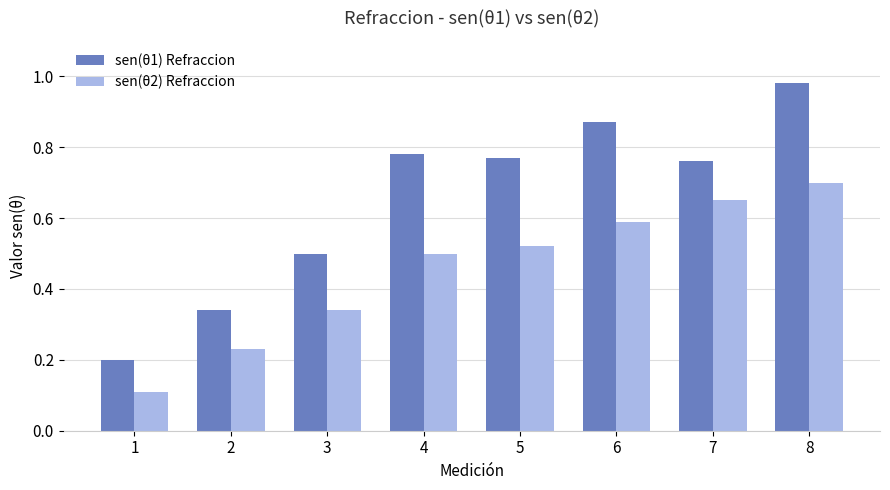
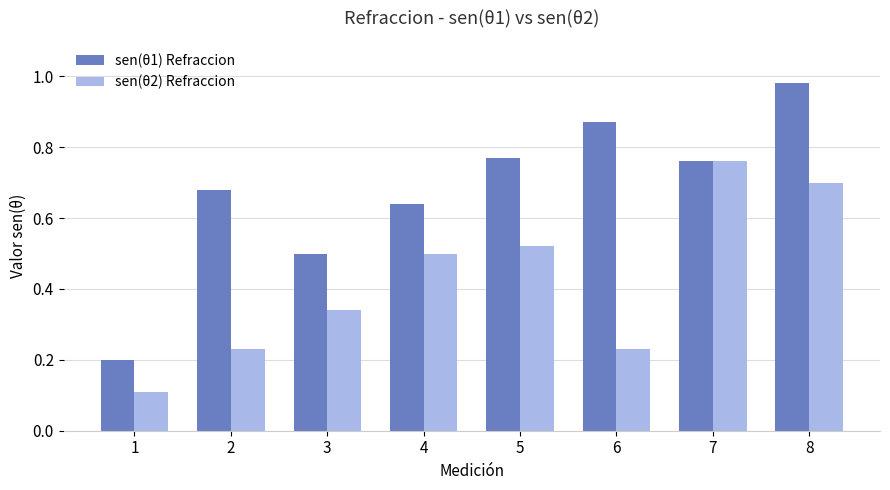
  {
    "sen(θ1) Refraccion": {
      "1": 0.20,
-     "2": 0.34,
+     "2": 0.68,
      "3": 0.50,
-     "4": 0.78,
+     "4": 0.64,
      "5": 0.77,
      "6": 0.87,
      "7": 0.76,
      "8": 0.98
    },
    "sen(θ2) Refraccion": {
      "1": 0.11,
      "2": 0.23,
      "3": 0.34,
      "4": 0.50,
      "5": 0.52,
-     "6": 0.59,
-     "7": 0.65,
+     "6": 0.23,
+     "7": 0.76,
      "8": 0.70
    }
  }
